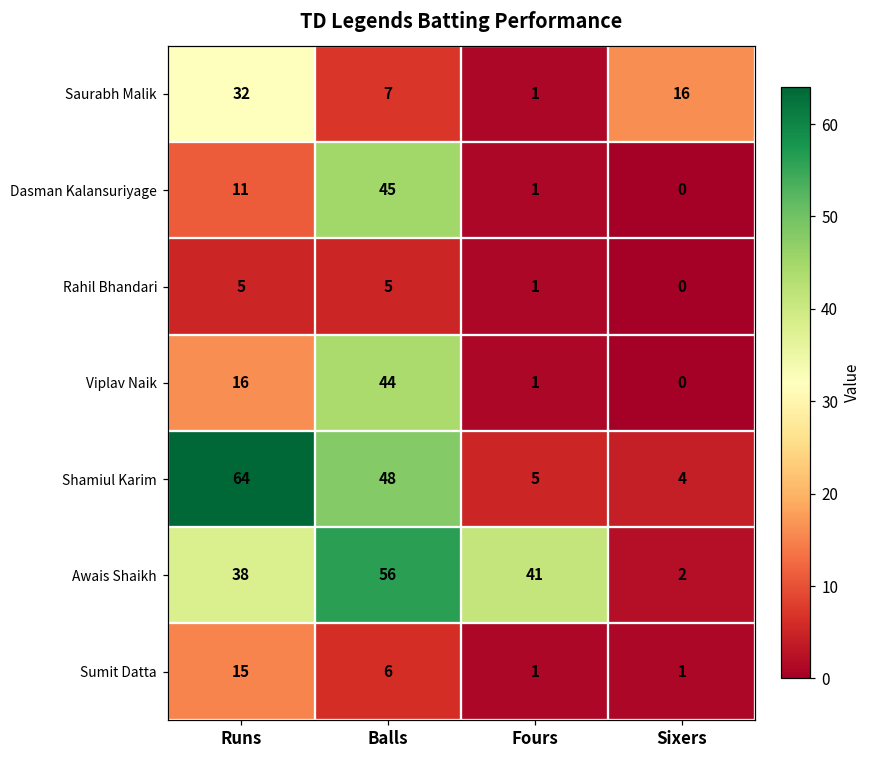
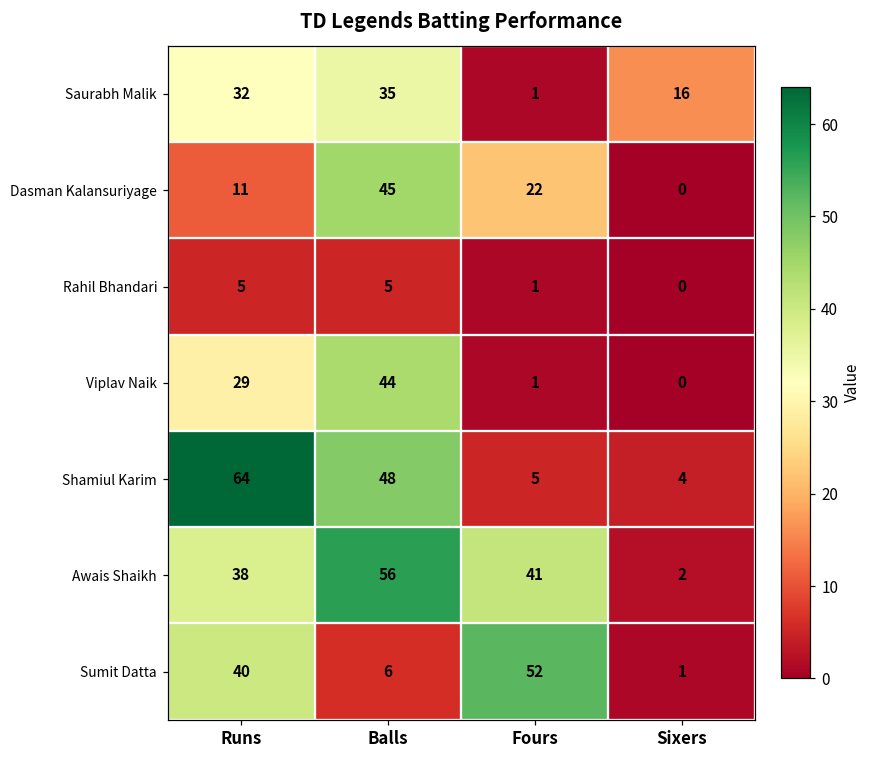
  {
    "Saurabh Malik": {
      "Runs": 32,
-     "Balls": 7,
+     "Balls": 35,
      "Fours": 1,
      "Sixers": 16
    },
    "Dasman Kalansuriyage": {
      "Runs": 11,
      "Balls": 45,
-     "Fours": 1,
+     "Fours": 22,
      "Sixers": 0
    },
    "Rahil Bhandari": {
      "Runs": 5,
      "Balls": 5,
      "Fours": 1,
      "Sixers": 0
    },
    "Viplav Naik": {
-     "Runs": 16,
+     "Runs": 29,
      "Balls": 44,
      "Fours": 1,
      "Sixers": 0
    },
    "Shamiul Karim": {
      "Runs": 64,
      "Balls": 48,
      "Fours": 5,
      "Sixers": 4
    },
    "Awais Shaikh": {
      "Runs": 38,
      "Balls": 56,
      "Fours": 41,
      "Sixers": 2
    },
    "Sumit Datta": {
-     "Runs": 15,
+     "Runs": 40,
      "Balls": 6,
-     "Fours": 1,
+     "Fours": 52,
      "Sixers": 1
    }
  }
